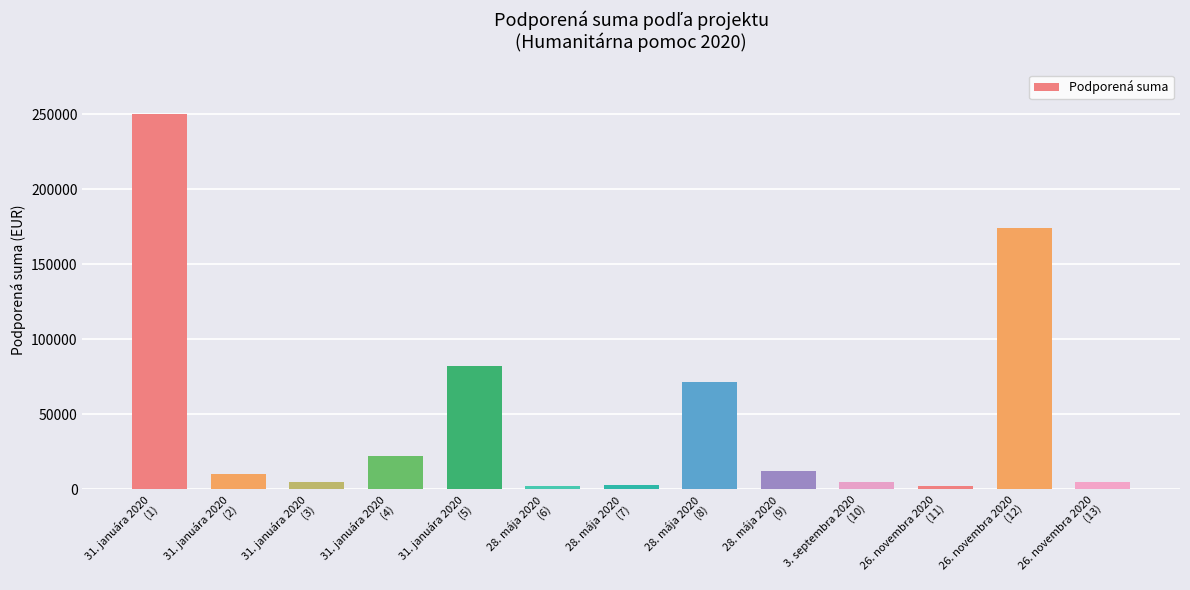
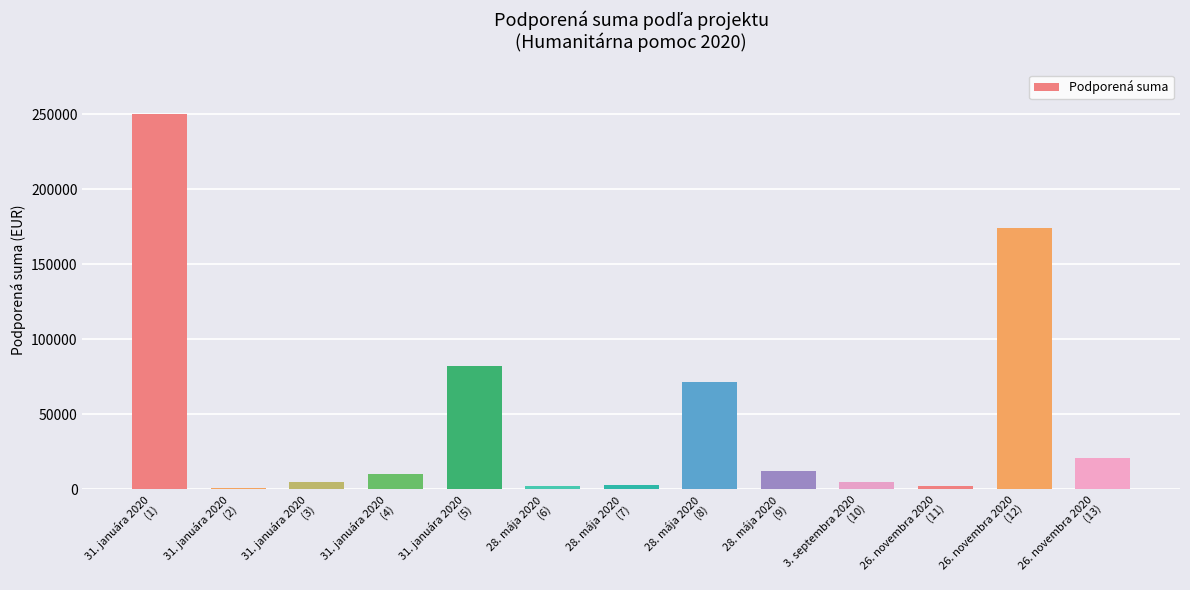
  {
    "31. januára 2020 (1)": 250000,
-   "31. januára 2020 (2)": 11000,
+   "31. januára 2020 (2)": 1000,
    "31. januára 2020 (3)": 5000,
-   "31. januára 2020 (4)": 22000,
+   "31. januára 2020 (4)": 10000,
    "31. januára 2020 (5)": 82000,
    "28. mája 2020 (6)": 2000,
    "28. mája 2020 (7)": 3000,
    "28. mája 2020 (8)": 72000,
    "28. mája 2020 (9)": 12000,
    "3. septembra 2020 (10)": 5000,
    "26. novembra 2020 (11)": 2000,
    "26. novembra 2020 (12)": 174000,
-   "26. novembra 2020 (13)": 5000
+   "26. novembra 2020 (13)": 21000
  }
